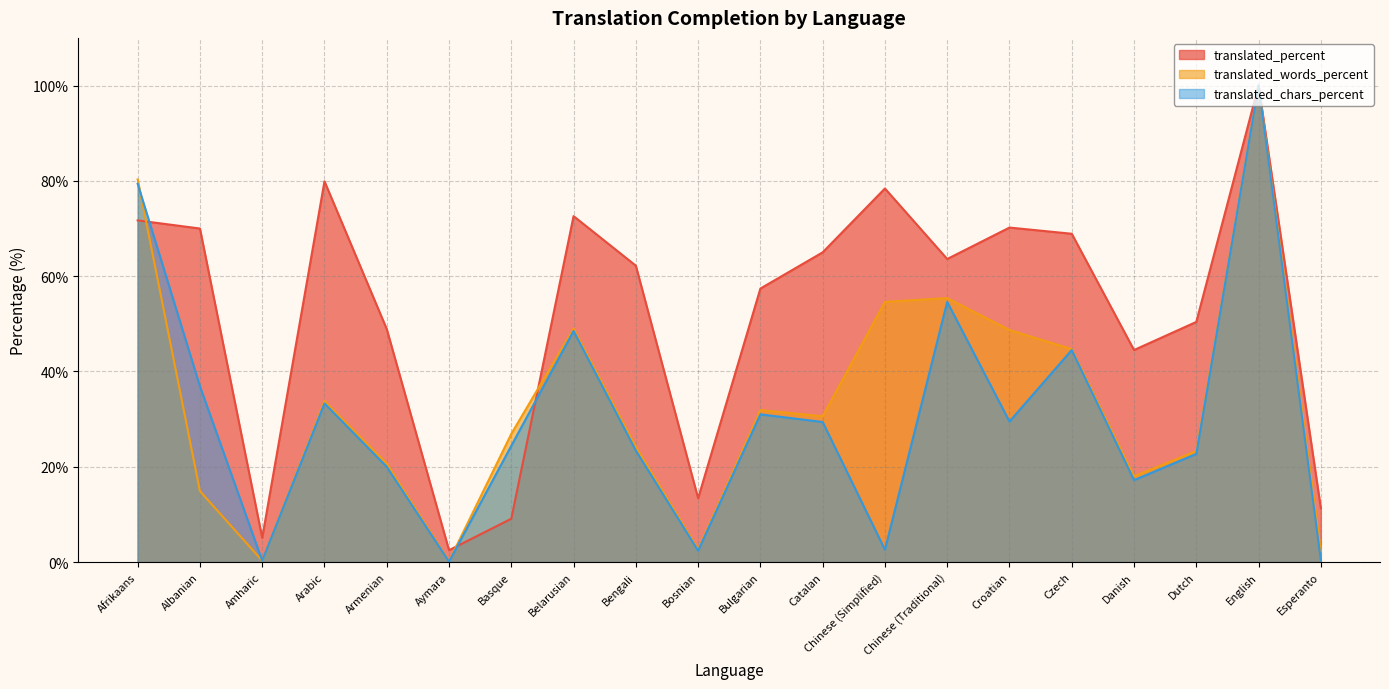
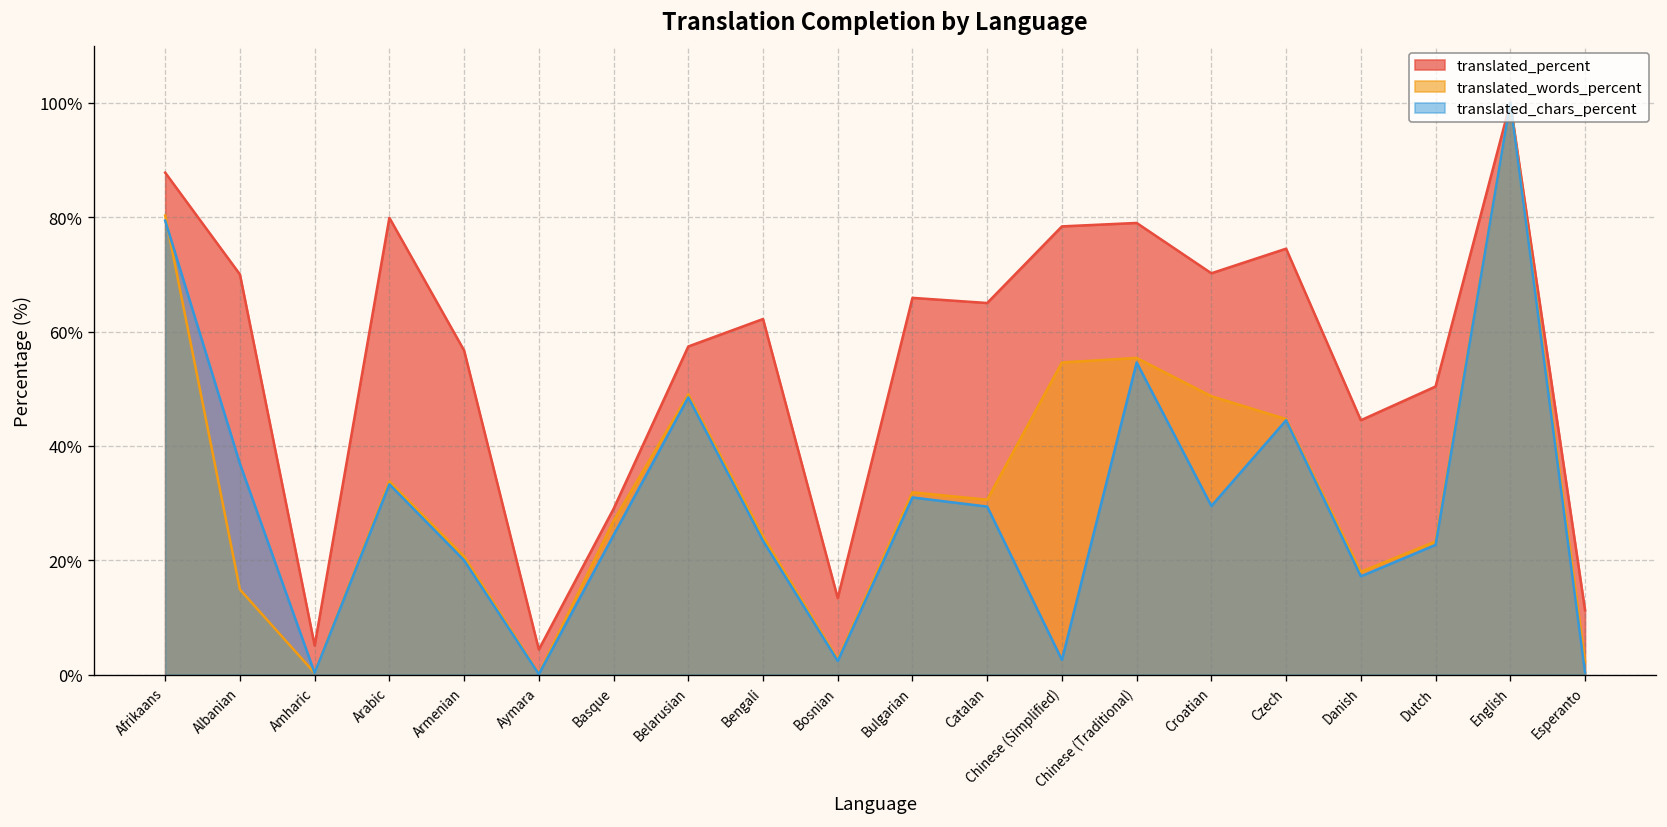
  {
    "translated_percent": {
-     "Afrikaans": "72%",
+     "Afrikaans": "88%",
      "Albanian": "70%",
      "Amharic": "5%",
      "Arabic": "80%",
-     "Armenian": "49%",
-     "Aymara": "3%",
-     "Basque": "9%",
-     "Belarusian": "73%",
+     "Armenian": "57%",
+     "Aymara": "4%",
+     "Basque": "29%",
+     "Belarusian": "57%",
      "Bengali": "62%",
      "Bosnian": "13%",
-     "Bulgarian": "57%",
+     "Bulgarian": "66%",
      "Catalan": "65%",
      "Chinese (Simplified)": "78%",
-     "Chinese (Traditional)": "64%",
+     "Chinese (Traditional)": "79%",
      "Croatian": "70%",
-     "Czech": "69%",
+     "Czech": "75%",
      "Danish": "45%",
      "Dutch": "50%",
      "Esperanto": "11%"
    },
    "translated_words_percent": {
      "Afrikaans": "80%",
      "Albanian": "15%",
      "Armenian": "21%",
      "Basque": "27%",
      "Bengali": "24%",
      "Bulgarian": "32%",
      "Catalan": "31%",
      "Chinese (Simplified)": "55%",
      "Chinese (Traditional)": "55%",
      "Croatian": "49%",
      "Danish": "18%",
      "Dutch": "23%",
      "Esperanto": "2%"
    },
    "translated_chars_percent": {
      "Afrikaans": "79%",
      "Albanian": "37%",
      "Armenian": "20%",
      "Basque": "24%",
      "Bengali": "23%",
      "Bulgarian": "31%",
      "Catalan": "29%",
      "Chinese (Simplified)": "3%",
      "Chinese (Traditional)": "55%",
      "Croatian": "30%",
      "Danish": "17%",
      "Dutch": "23%",
      "Esperanto": "0%"
    }
  }
